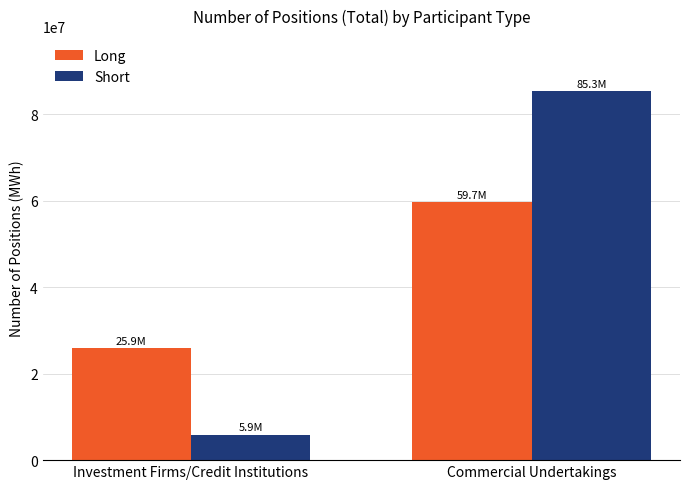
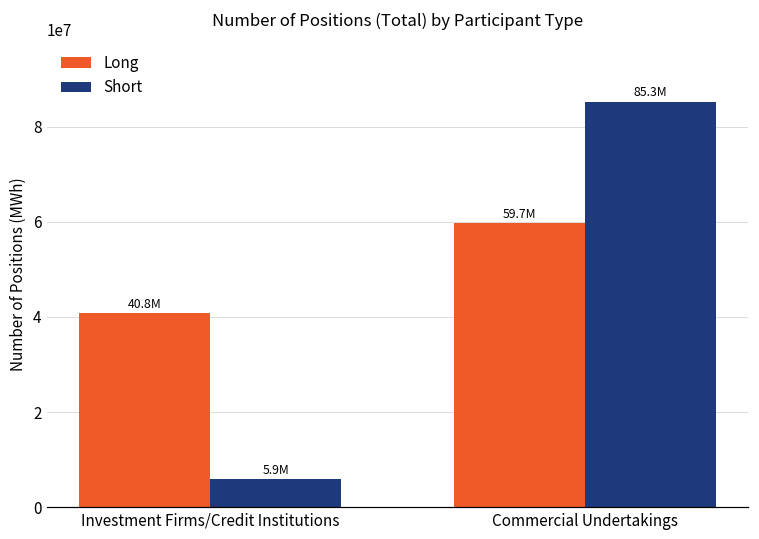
  {
    "Long": {
-     "Investment Firms/Credit Institutions": "25.9M",
+     "Investment Firms/Credit Institutions": "40.8M",
      "Commercial Undertakings": "59.7M"
    },
    "Short": {
      "Investment Firms/Credit Institutions": "5.9M",
      "Commercial Undertakings": "85.3M"
    }
  }
